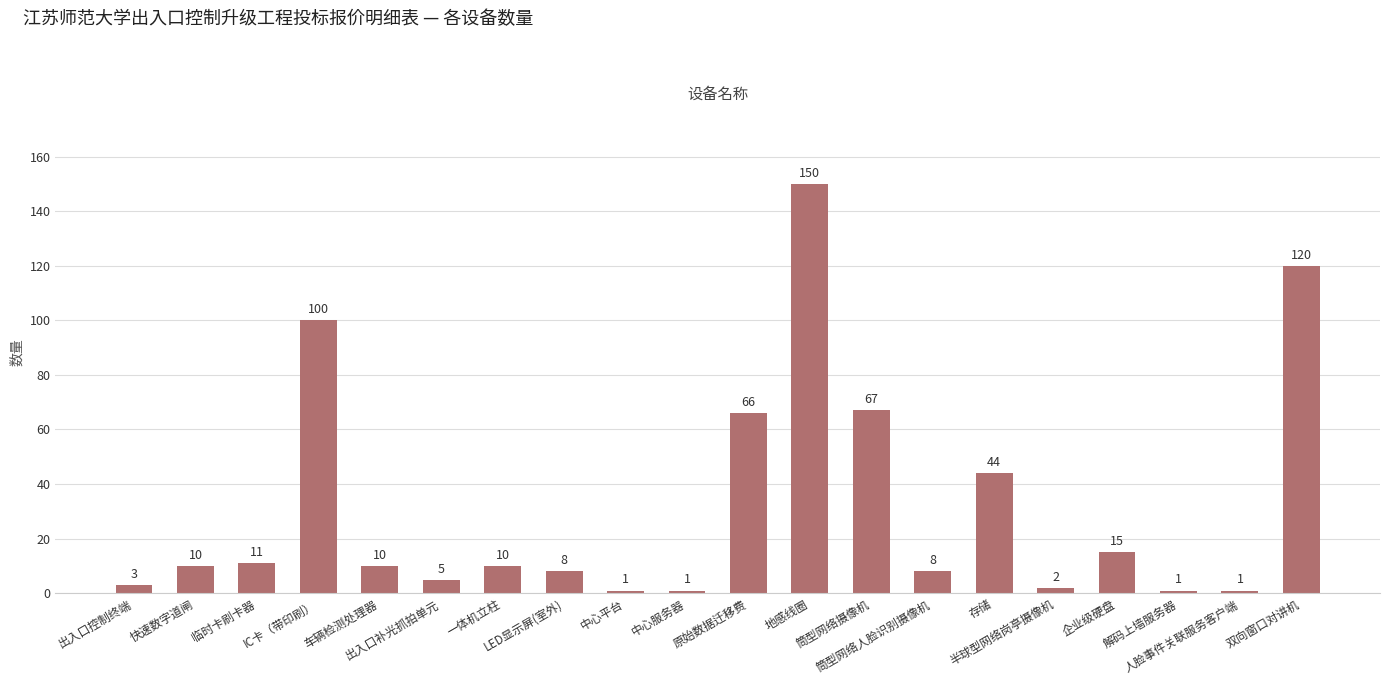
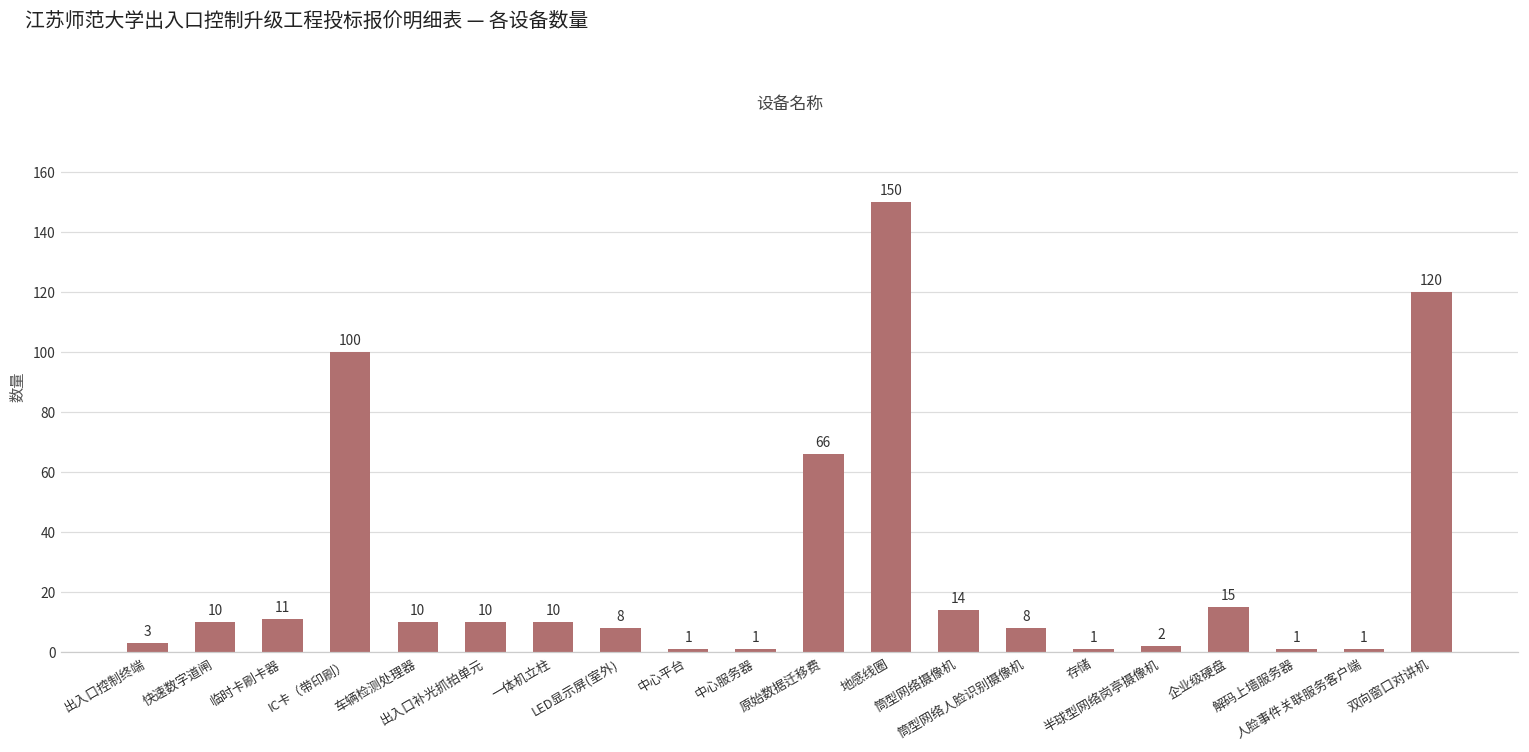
  {
    "出入口控制终端": 3,
    "快速数字道闸": 10,
    "临时卡刷卡器": 11,
    "IC卡（带印刷）": 100,
    "车辆检测处理器": 10,
-   "出入口补光抓拍单元": 5,
+   "出入口补光抓拍单元": 10,
    "一体机立柱": 10,
    "LED显示屏(室外)": 8,
    "中心平台": 1,
    "中心服务器": 1,
    "原始数据迁移费": 66,
    "地感线圈": 150,
-   "筒型网络摄像机": 67,
+   "筒型网络摄像机": 14,
    "筒型网络人脸识别摄像机": 8,
-   "存储": 44,
+   "存储": 1,
    "半球型网络岗亭摄像机": 2,
    "企业级硬盘": 15,
    "解码上墙服务器": 1,
    "人脸事件关联服务客户端": 1,
    "双向窗口对讲机": 120
  }
